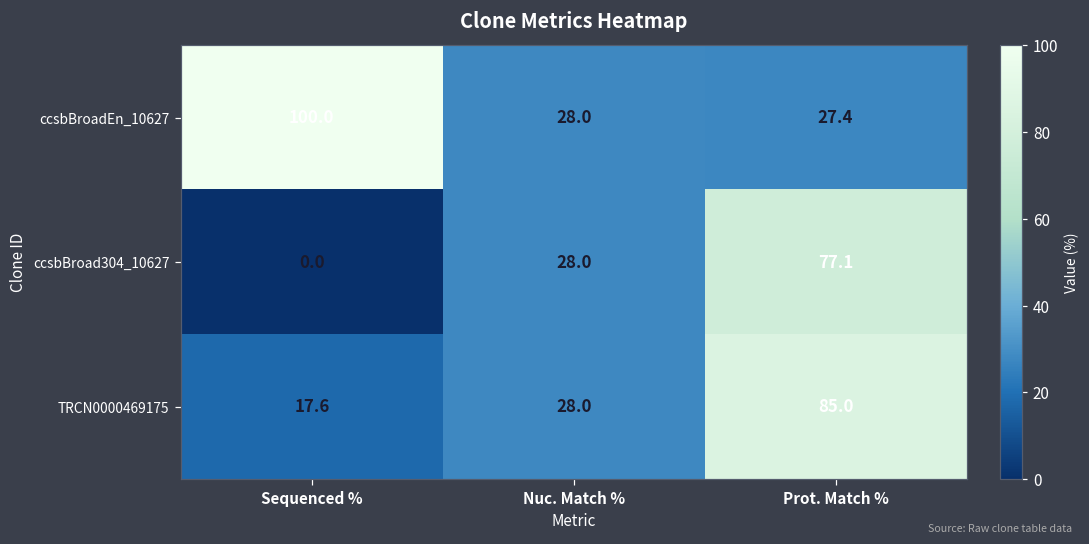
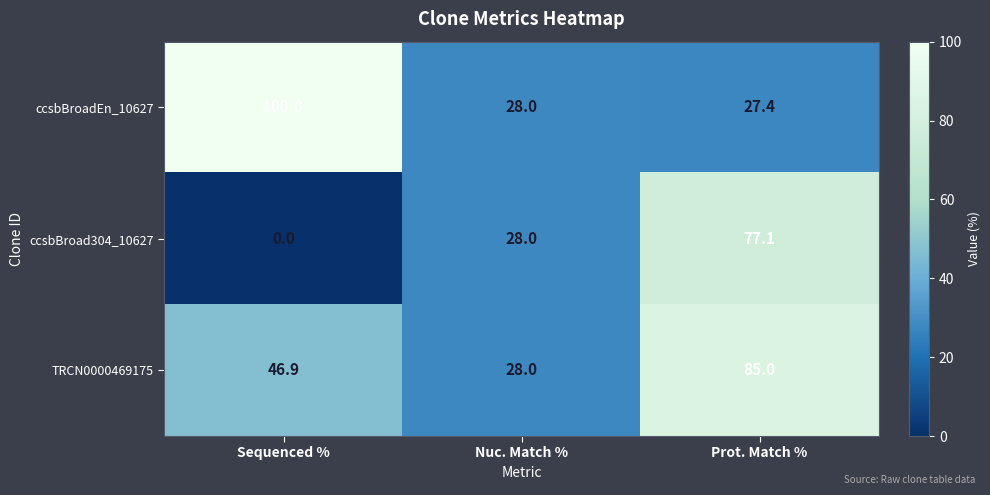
  {
    "ccsbBroadEn_10627": {
      "Nuc. Match %": 28.0,
      "Prot. Match %": 27.4
    },
    "ccsbBroad304_10627": {
      "Sequenced %": 0.0,
      "Nuc. Match %": 28.0,
      "Prot. Match %": 77.1
    },
    "TRCN0000469175": {
-     "Sequenced %": 17.6,
+     "Sequenced %": 46.9,
      "Nuc. Match %": 28.0
    }
  }
